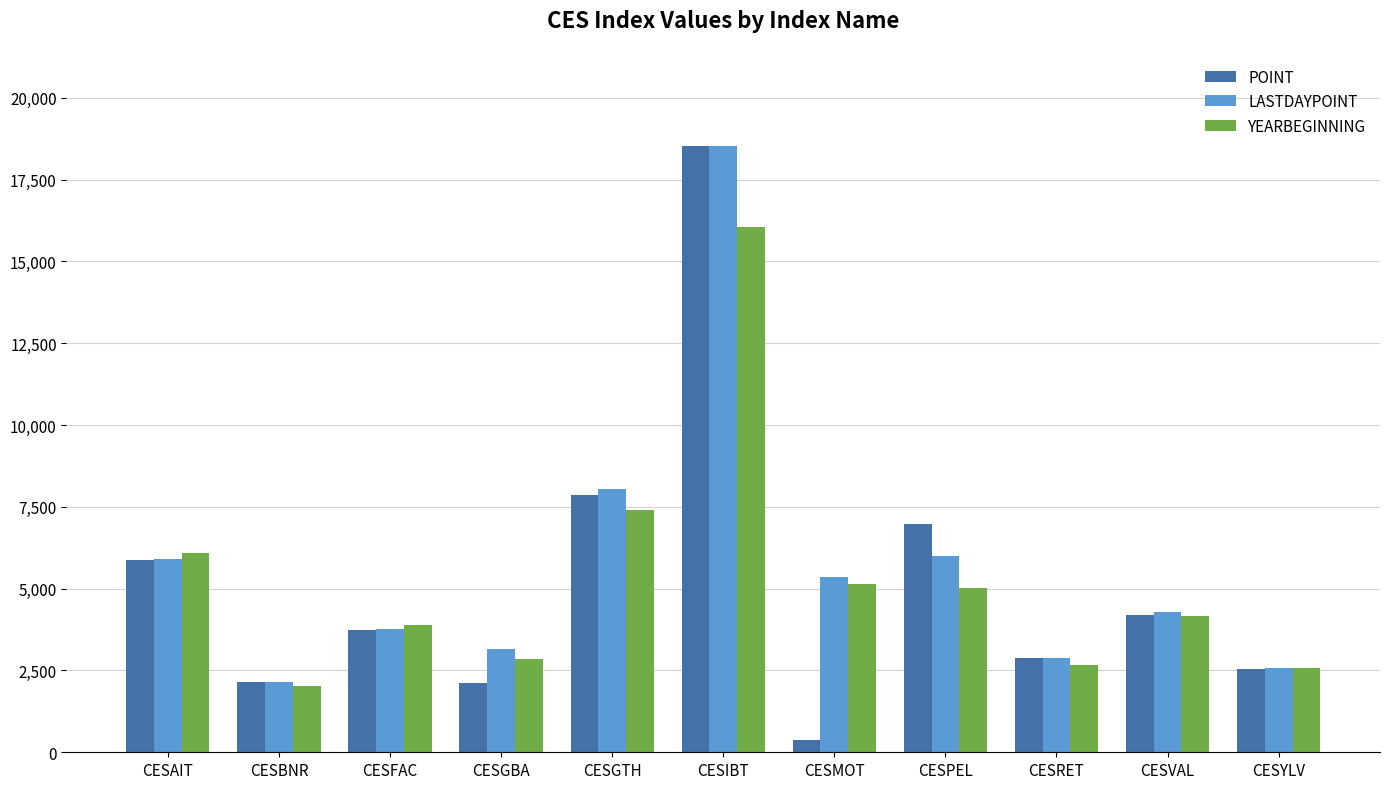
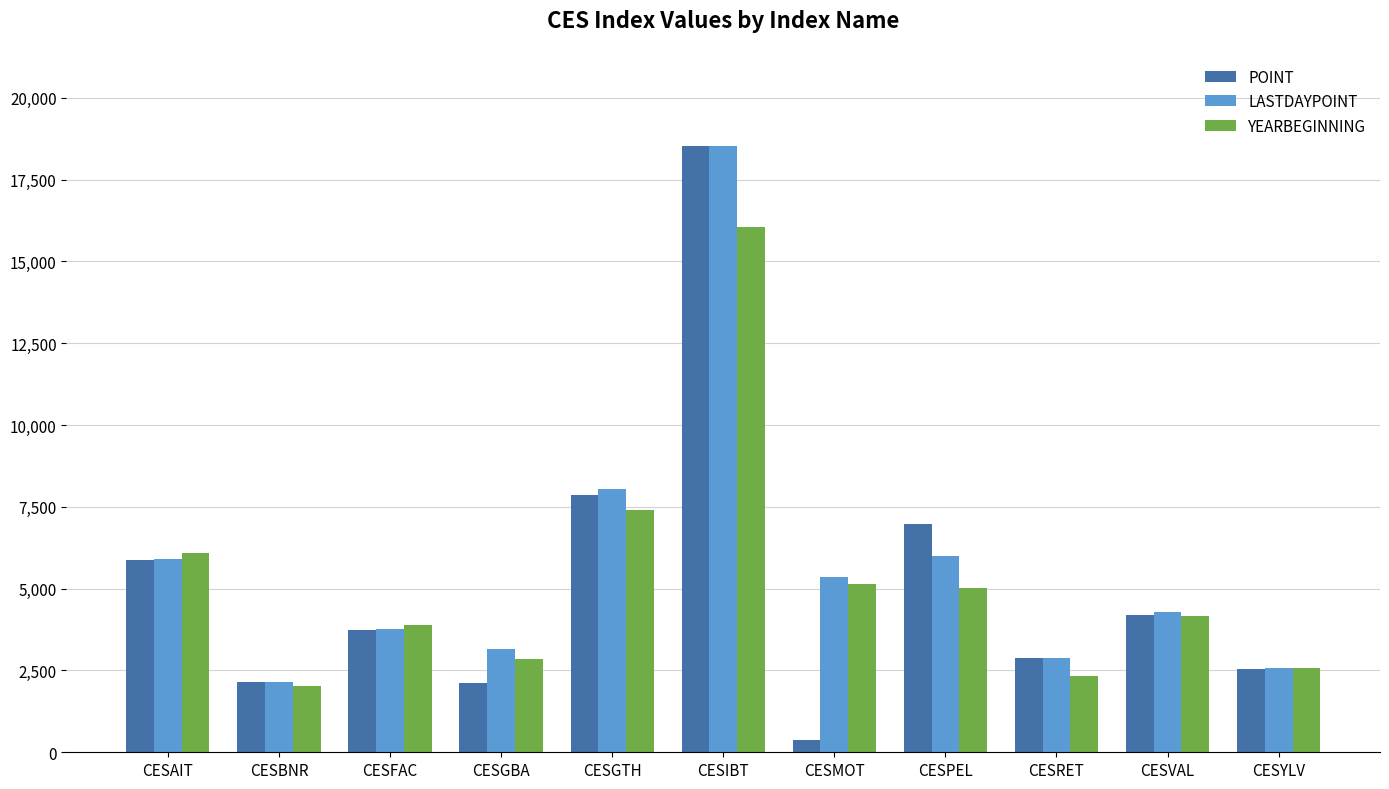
  {
    "POINT": {
      "CESAIT": "5,900",
      "CESBNR": "2,100",
      "CESFAC": "3,700",
      "CESGBA": "2,100",
      "CESGTH": "7,900",
      "CESIBT": "18,500",
      "CESMOT": "400",
      "CESPEL": "7,000",
      "CESRET": "2,900",
      "CESVAL": "4,200",
      "CESYLV": "2,500"
    },
    "LASTDAYPOINT": {
      "CESAIT": "5,900",
      "CESBNR": "2,100",
      "CESFAC": "3,800",
      "CESGBA": "3,200",
      "CESGTH": "8,000",
      "CESIBT": "18,500",
      "CESMOT": "5,300",
      "CESPEL": "6,000",
      "CESRET": "2,900",
      "CESVAL": "4,300",
      "CESYLV": "2,600"
    },
    "YEARBEGINNING": {
      "CESAIT": "6,100",
      "CESBNR": "2,000",
      "CESFAC": "3,900",
      "CESGBA": "2,900",
      "CESGTH": "7,400",
      "CESIBT": "16,100",
      "CESMOT": "5,100",
      "CESPEL": "5,000",
-     "CESRET": "2,700",
+     "CESRET": "2,300",
      "CESVAL": "4,200",
      "CESYLV": "2,600"
    }
  }
